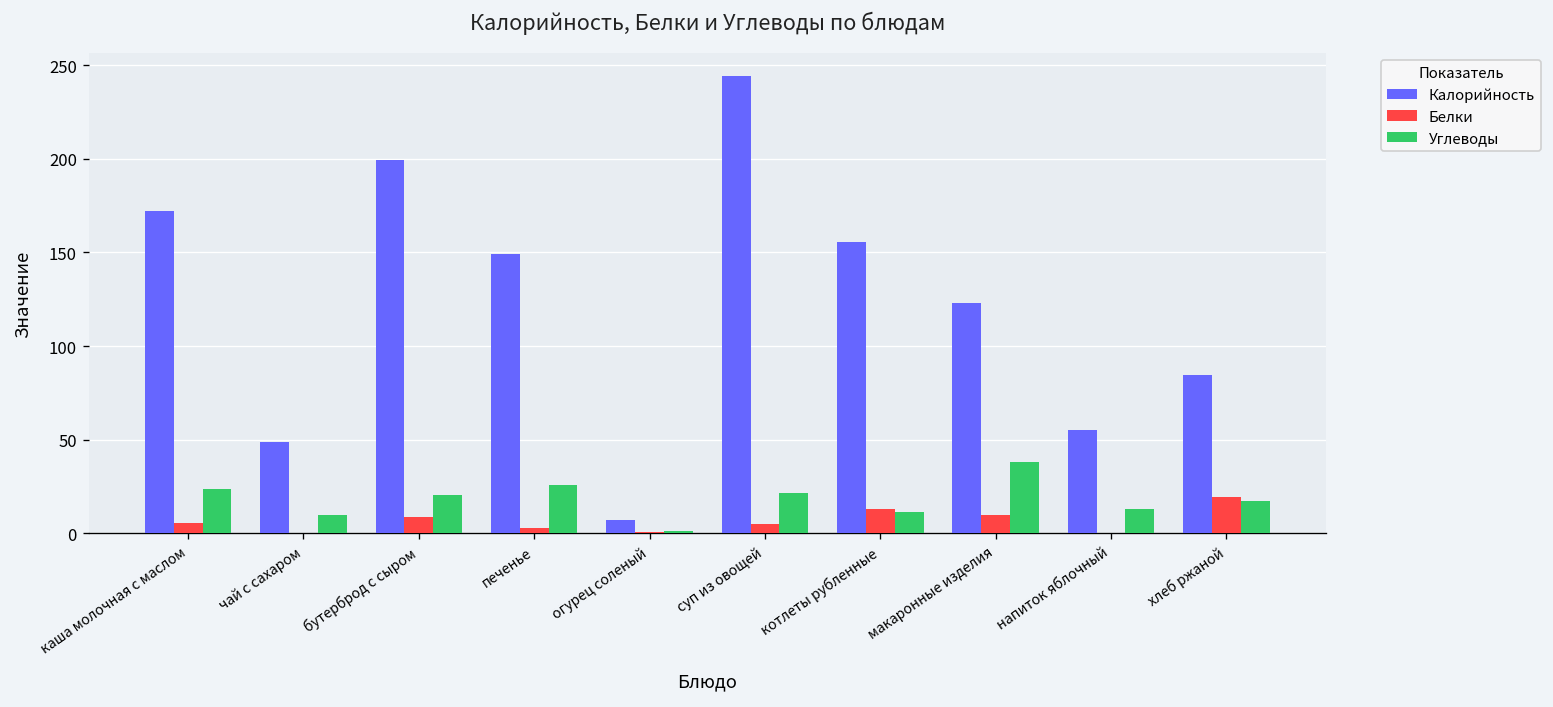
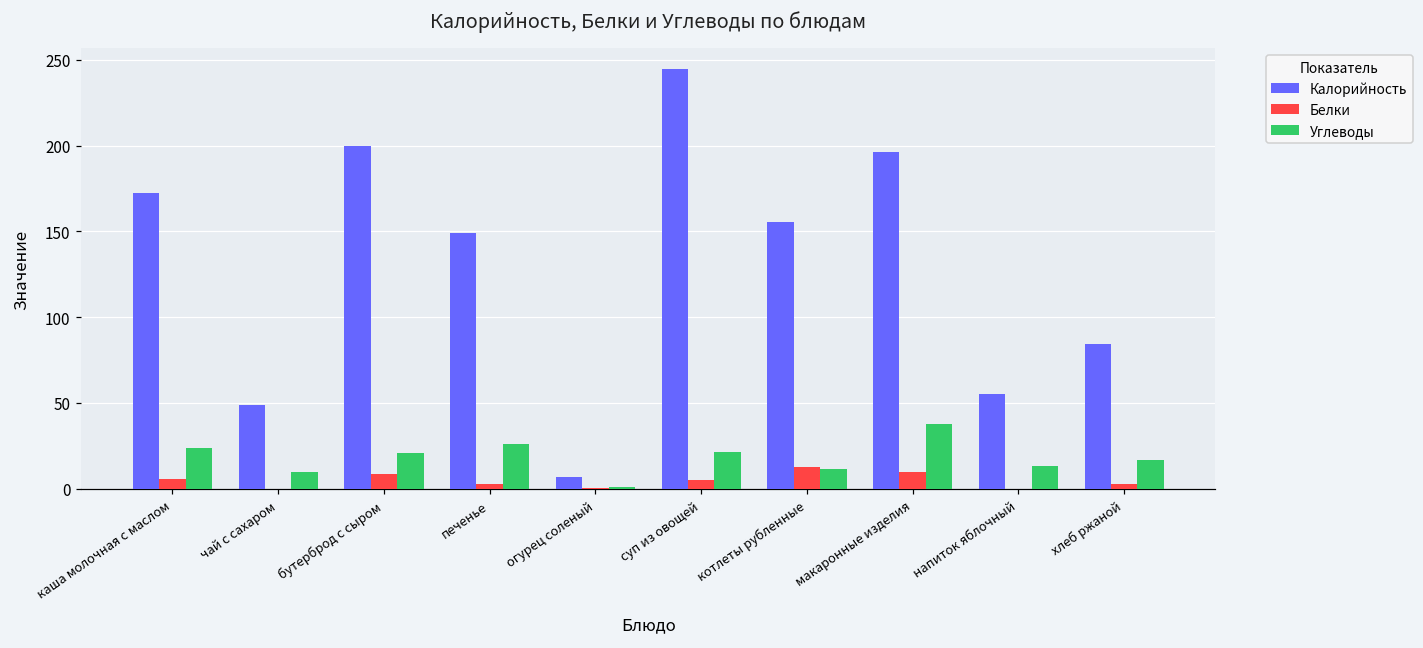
  {
    "Калорийность": {
      "каша молочная с маслом": 172,
      "чай с сахаром": 49,
      "бутерброд с сыром": 200,
      "печенье": 149,
      "огурец соленый": 7,
      "суп из овощей": 245,
      "котлеты рубленные": 156,
-     "макаронные изделия": 123,
+     "макаронные изделия": 196,
      "напиток яблочный": 55,
      "хлеб ржаной": 85
    },
    "Белки": {
      "каша молочная с маслом": 6,
      "чай с сахаром": 0,
      "бутерброд с сыром": 9,
      "печенье": 3,
      "суп из овощей": 5,
      "котлеты рубленные": 13,
      "макаронные изделия": 10,
-     "хлеб ржаной": 20
+     "хлеб ржаной": 3
    },
    "Углеводы": {
      "каша молочная с маслом": 24,
      "чай с сахаром": 10,
      "бутерброд с сыром": 21,
      "печенье": 26,
      "суп из овощей": 21,
      "котлеты рубленные": 11,
      "макаронные изделия": 38,
      "напиток яблочный": 13,
      "хлеб ржаной": 17
    }
  }
